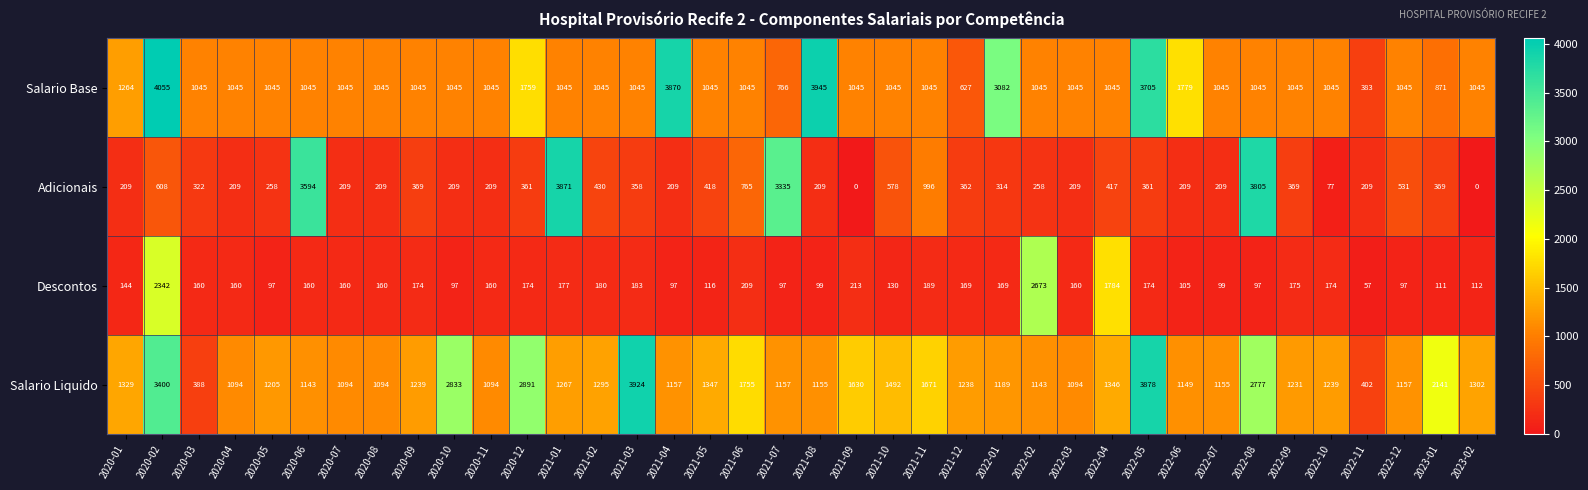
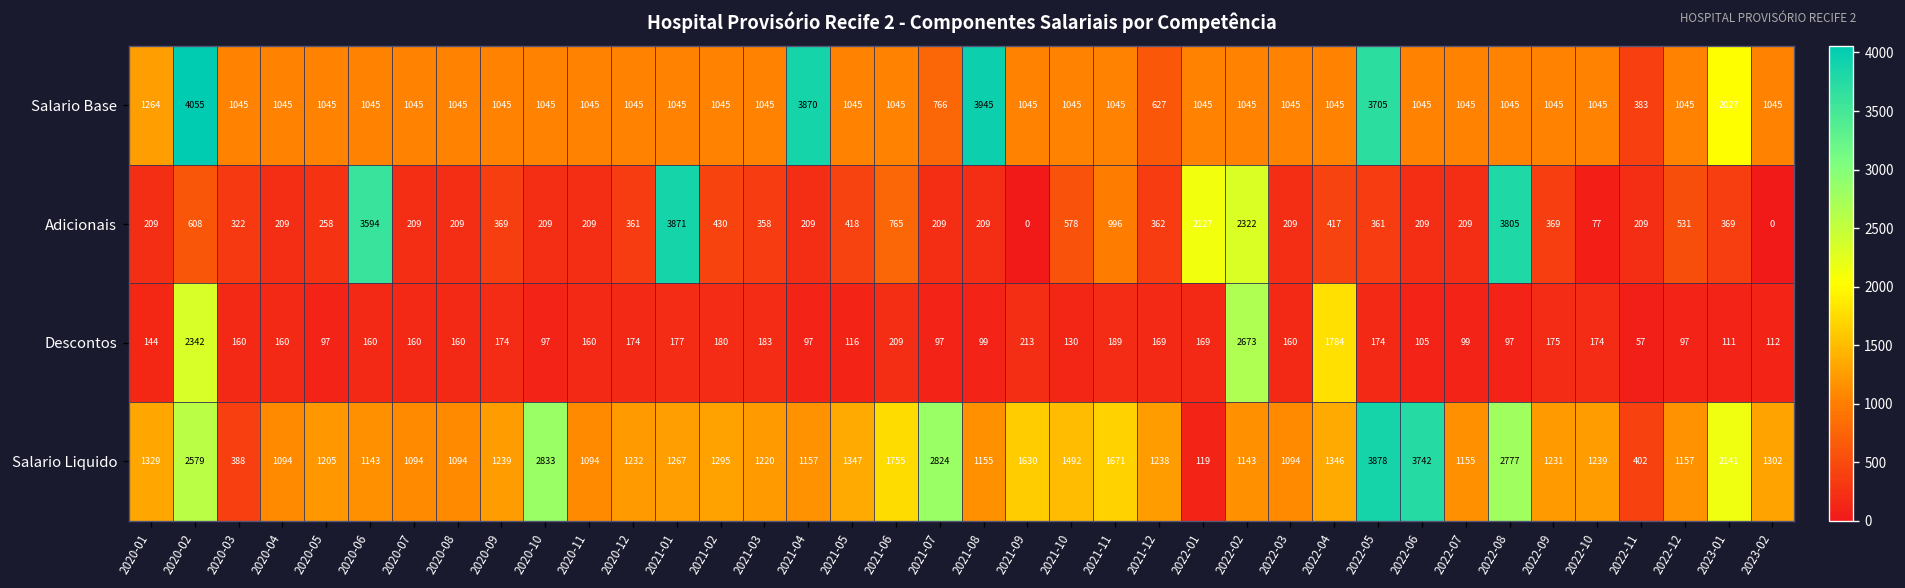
  {
    "Salario Base": {
      "2020-01": 1264,
      "2020-02": 4055,
      "2020-03": 1045,
      "2020-04": 1045,
      "2020-05": 1045,
      "2020-06": 1045,
      "2020-07": 1045,
      "2020-08": 1045,
      "2020-09": 1045,
      "2020-10": 1045,
      "2020-11": 1045,
-     "2020-12": 1759,
+     "2020-12": 1045,
      "2021-01": 1045,
      "2021-02": 1045,
      "2021-03": 1045,
      "2021-04": 3870,
      "2021-05": 1045,
      "2021-06": 1045,
      "2021-07": 766,
      "2021-08": 3945,
      "2021-09": 1045,
      "2021-10": 1045,
      "2021-11": 1045,
      "2021-12": 627,
-     "2022-01": 3082,
+     "2022-01": 1045,
      "2022-02": 1045,
      "2022-03": 1045,
      "2022-04": 1045,
      "2022-05": 3705,
-     "2022-06": 1779,
+     "2022-06": 1045,
      "2022-07": 1045,
      "2022-08": 1045,
      "2022-09": 1045,
      "2022-10": 1045,
      "2022-11": 383,
      "2022-12": 1045,
-     "2023-01": 871,
+     "2023-01": 2027,
      "2023-02": 1045
    },
    "Adicionais": {
      "2020-01": 209,
      "2020-02": 608,
      "2020-03": 322,
      "2020-04": 209,
      "2020-05": 258,
      "2020-06": 3594,
      "2020-07": 209,
      "2020-08": 209,
      "2020-09": 369,
      "2020-10": 209,
      "2020-11": 209,
      "2020-12": 361,
      "2021-01": 3871,
      "2021-02": 430,
      "2021-03": 358,
      "2021-04": 209,
      "2021-05": 418,
      "2021-06": 765,
-     "2021-07": 3335,
+     "2021-07": 209,
      "2021-08": 209,
      "2021-09": 0,
      "2021-10": 578,
      "2021-11": 996,
      "2021-12": 362,
-     "2022-01": 314,
-     "2022-02": 258,
+     "2022-01": 2127,
+     "2022-02": 2322,
      "2022-03": 209,
      "2022-04": 417,
      "2022-05": 361,
      "2022-06": 209,
      "2022-07": 209,
      "2022-08": 3805,
      "2022-09": 369,
      "2022-10": 77,
      "2022-11": 209,
      "2022-12": 531,
      "2023-01": 369,
      "2023-02": 0
    },
    "Descontos": {
      "2020-01": 144,
      "2020-02": 2342,
      "2020-03": 160,
      "2020-04": 160,
      "2020-05": 97,
      "2020-06": 160,
      "2020-07": 160,
      "2020-08": 160,
      "2020-09": 174,
      "2020-10": 97,
      "2020-11": 160,
      "2020-12": 174,
      "2021-01": 177,
      "2021-02": 180,
      "2021-03": 183,
      "2021-04": 97,
      "2021-05": 116,
      "2021-06": 209,
      "2021-07": 97,
      "2021-08": 99,
      "2021-09": 213,
      "2021-10": 130,
      "2021-11": 189,
      "2021-12": 169,
      "2022-01": 169,
      "2022-02": 2673,
      "2022-03": 160,
      "2022-04": 1784,
      "2022-05": 174,
      "2022-06": 105,
      "2022-07": 99,
      "2022-08": 97,
      "2022-09": 175,
      "2022-10": 174,
      "2022-11": 57,
      "2022-12": 97,
      "2023-01": 111,
      "2023-02": 112
    },
    "Salario Liquido": {
      "2020-01": 1329,
-     "2020-02": 3400,
+     "2020-02": 2579,
      "2020-03": 388,
      "2020-04": 1094,
      "2020-05": 1205,
      "2020-06": 1143,
      "2020-07": 1094,
      "2020-08": 1094,
      "2020-09": 1239,
      "2020-10": 2833,
      "2020-11": 1094,
-     "2020-12": 2891,
+     "2020-12": 1232,
      "2021-01": 1267,
      "2021-02": 1295,
-     "2021-03": 3924,
+     "2021-03": 1220,
      "2021-04": 1157,
      "2021-05": 1347,
      "2021-06": 1755,
-     "2021-07": 1157,
+     "2021-07": 2824,
      "2021-08": 1155,
      "2021-09": 1630,
      "2021-10": 1492,
      "2021-11": 1671,
      "2021-12": 1238,
-     "2022-01": 1189,
+     "2022-01": 119,
      "2022-02": 1143,
      "2022-03": 1094,
      "2022-04": 1346,
      "2022-05": 3878,
-     "2022-06": 1149,
+     "2022-06": 3742,
      "2022-07": 1155,
      "2022-08": 2777,
      "2022-09": 1231,
      "2022-10": 1239,
      "2022-11": 402,
      "2022-12": 1157,
      "2023-01": 2141,
      "2023-02": 1302
    }
  }
